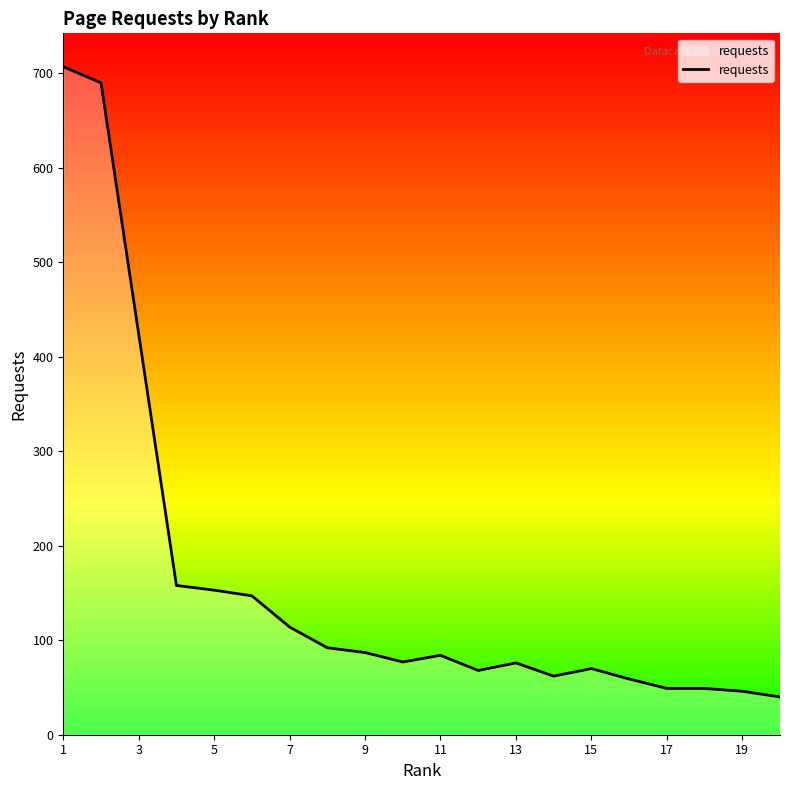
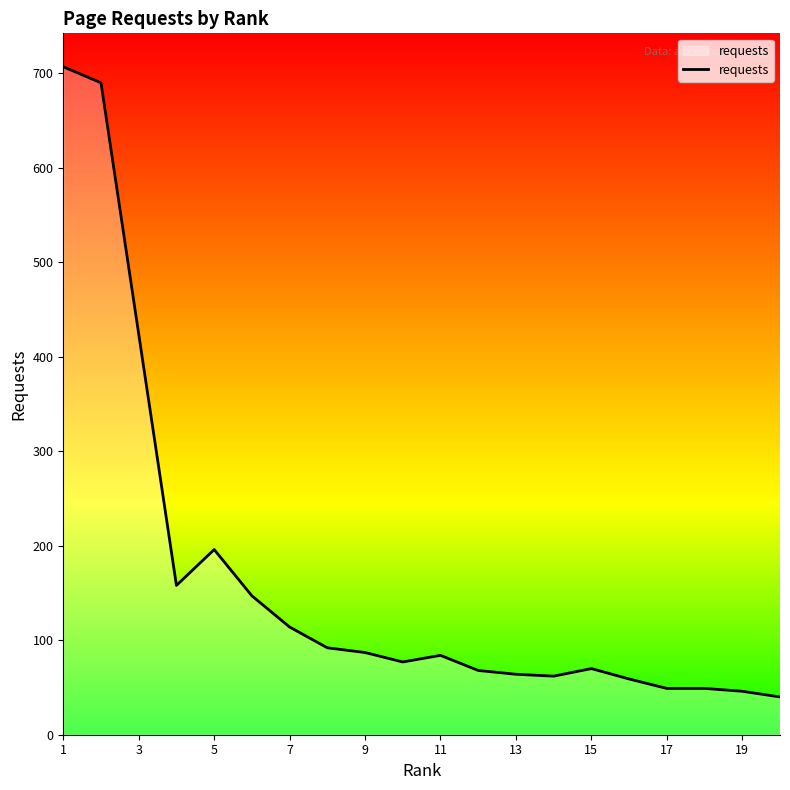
  {
    "1": 710,
    "3": 420,
-   "5": 150,
+   "5": 200,
    "7": 110,
    "9": 90,
    "11": 80,
-   "13": 80,
+   "13": 60,
    "15": 70,
    "17": 50,
    "19": 50
  }
